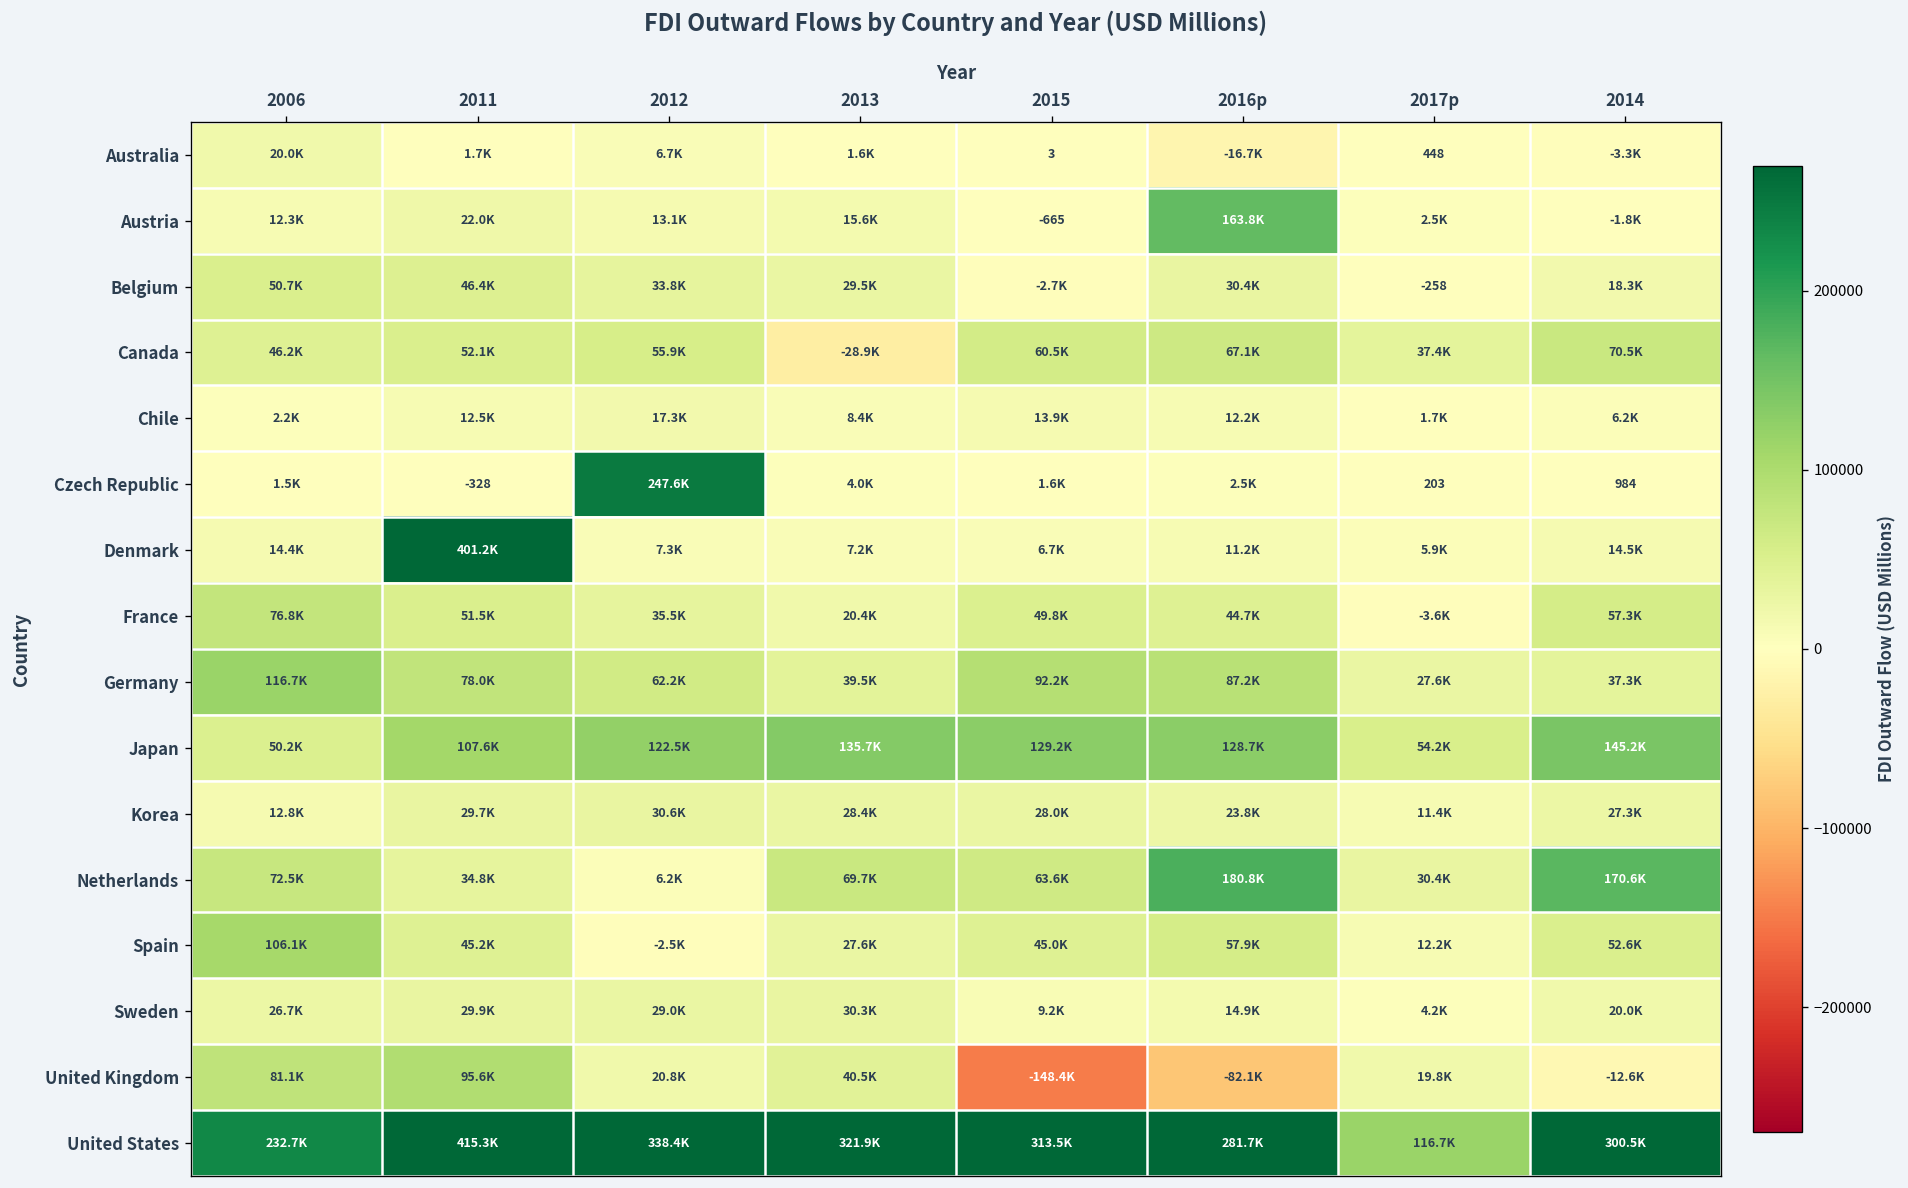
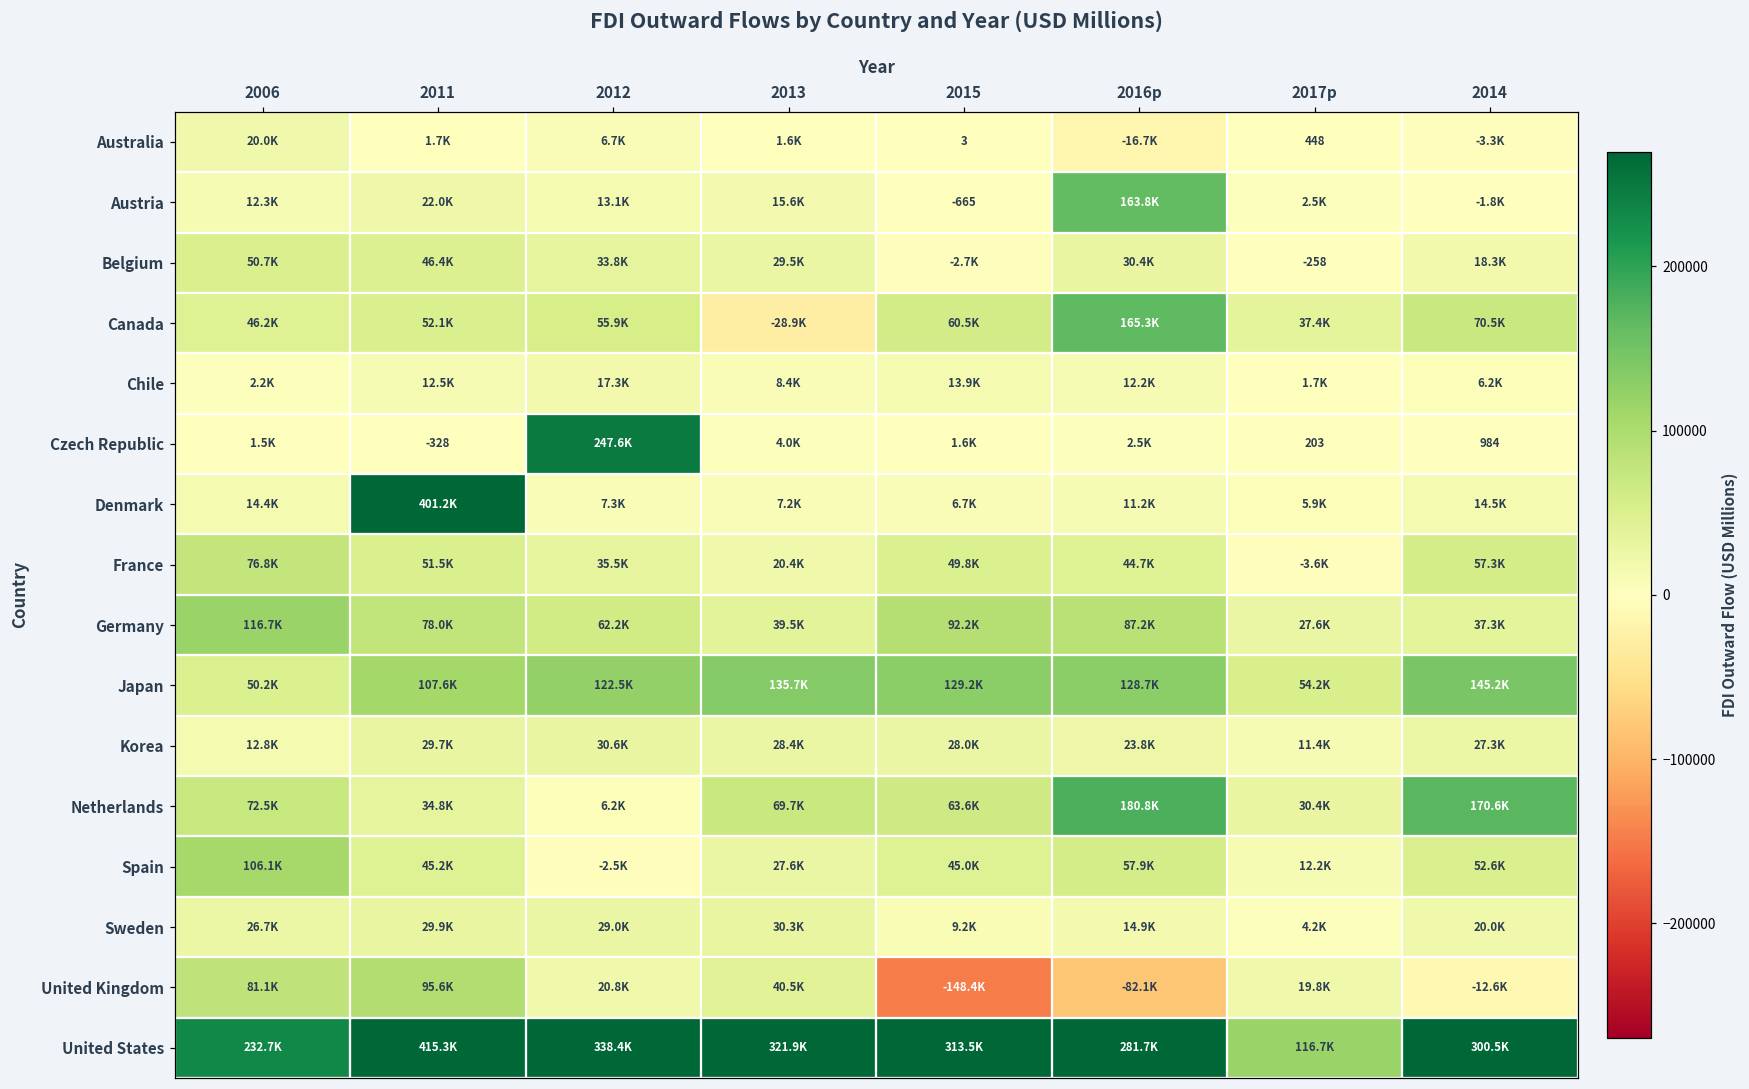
  {
    "Australia": {
      "2006": "20.0K",
      "2011": "1.7K",
      "2012": "6.7K",
      "2013": "1.6K",
      "2015": "3",
      "2016p": "-16.7K",
      "2017p": "448",
      "2014": "-3.3K"
    },
    "Austria": {
      "2006": "12.3K",
      "2011": "22.0K",
      "2012": "13.1K",
      "2013": "15.6K",
      "2015": "-665",
      "2016p": "163.8K",
      "2017p": "2.5K",
      "2014": "-1.8K"
    },
    "Belgium": {
      "2006": "50.7K",
      "2011": "46.4K",
      "2012": "33.8K",
      "2013": "29.5K",
      "2015": "-2.7K",
      "2016p": "30.4K",
      "2017p": "-258",
      "2014": "18.3K"
    },
    "Canada": {
      "2006": "46.2K",
      "2011": "52.1K",
      "2012": "55.9K",
      "2013": "-28.9K",
      "2015": "60.5K",
-     "2016p": "67.1K",
+     "2016p": "165.3K",
      "2017p": "37.4K",
      "2014": "70.5K"
    },
    "Chile": {
      "2006": "2.2K",
      "2011": "12.5K",
      "2012": "17.3K",
      "2013": "8.4K",
      "2015": "13.9K",
      "2016p": "12.2K",
      "2017p": "1.7K",
      "2014": "6.2K"
    },
    "Czech Republic": {
      "2006": "1.5K",
      "2011": "-328",
      "2012": "247.6K",
      "2013": "4.0K",
      "2015": "1.6K",
      "2016p": "2.5K",
      "2017p": "203",
      "2014": "984"
    },
    "Denmark": {
      "2006": "14.4K",
      "2011": "401.2K",
      "2012": "7.3K",
      "2013": "7.2K",
      "2015": "6.7K",
      "2016p": "11.2K",
      "2017p": "5.9K",
      "2014": "14.5K"
    },
    "France": {
      "2006": "76.8K",
      "2011": "51.5K",
      "2012": "35.5K",
      "2013": "20.4K",
      "2015": "49.8K",
      "2016p": "44.7K",
      "2017p": "-3.6K",
      "2014": "57.3K"
    },
    "Germany": {
      "2006": "116.7K",
      "2011": "78.0K",
      "2012": "62.2K",
      "2013": "39.5K",
      "2015": "92.2K",
      "2016p": "87.2K",
      "2017p": "27.6K",
      "2014": "37.3K"
    },
    "Japan": {
      "2006": "50.2K",
      "2011": "107.6K",
      "2012": "122.5K",
      "2013": "135.7K",
      "2015": "129.2K",
      "2016p": "128.7K",
      "2017p": "54.2K",
      "2014": "145.2K"
    },
    "Korea": {
      "2006": "12.8K",
      "2011": "29.7K",
      "2012": "30.6K",
      "2013": "28.4K",
      "2015": "28.0K",
      "2016p": "23.8K",
      "2017p": "11.4K",
      "2014": "27.3K"
    },
    "Netherlands": {
      "2006": "72.5K",
      "2011": "34.8K",
      "2012": "6.2K",
      "2013": "69.7K",
      "2015": "63.6K",
      "2016p": "180.8K",
      "2017p": "30.4K",
      "2014": "170.6K"
    },
    "Spain": {
      "2006": "106.1K",
      "2011": "45.2K",
      "2012": "-2.5K",
      "2013": "27.6K",
      "2015": "45.0K",
      "2016p": "57.9K",
      "2017p": "12.2K",
      "2014": "52.6K"
    },
    "Sweden": {
      "2006": "26.7K",
      "2011": "29.9K",
      "2012": "29.0K",
      "2013": "30.3K",
      "2015": "9.2K",
      "2016p": "14.9K",
      "2017p": "4.2K",
      "2014": "20.0K"
    },
    "United Kingdom": {
      "2006": "81.1K",
      "2011": "95.6K",
      "2012": "20.8K",
      "2013": "40.5K",
      "2015": "-148.4K",
      "2016p": "-82.1K",
      "2017p": "19.8K",
      "2014": "-12.6K"
    },
    "United States": {
      "2006": "232.7K",
      "2011": "415.3K",
      "2012": "338.4K",
      "2013": "321.9K",
      "2015": "313.5K",
      "2016p": "281.7K",
      "2017p": "116.7K",
      "2014": "300.5K"
    }
  }
